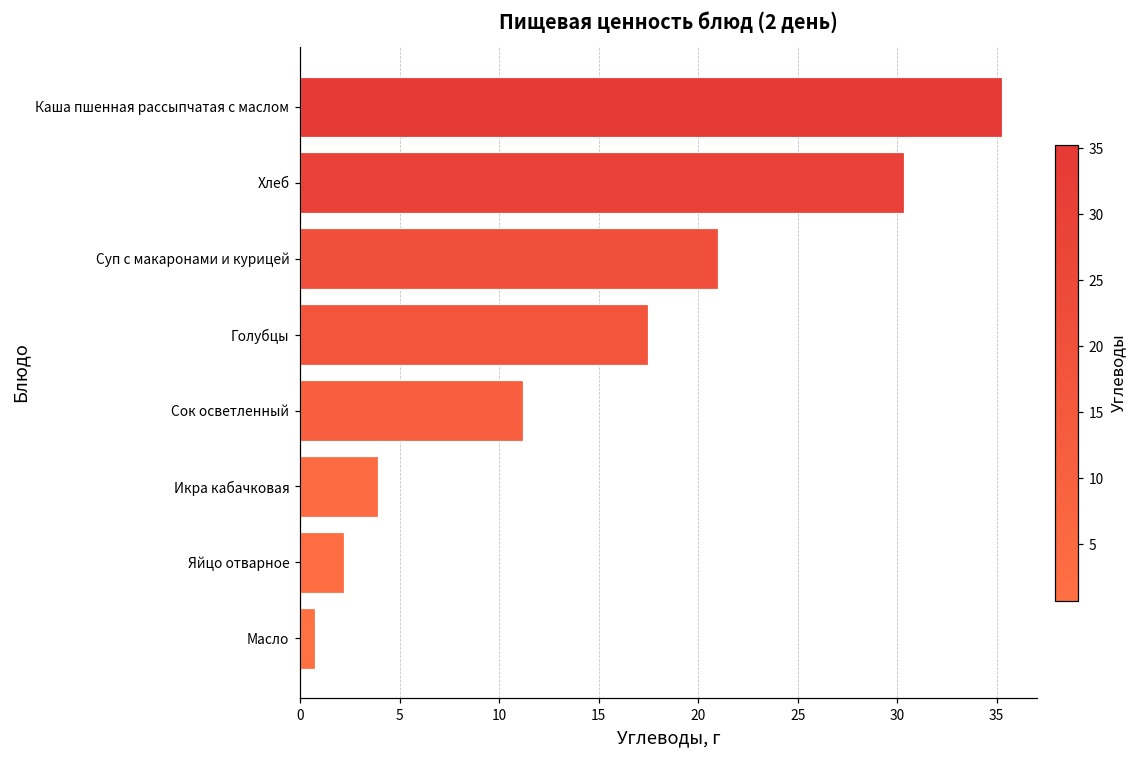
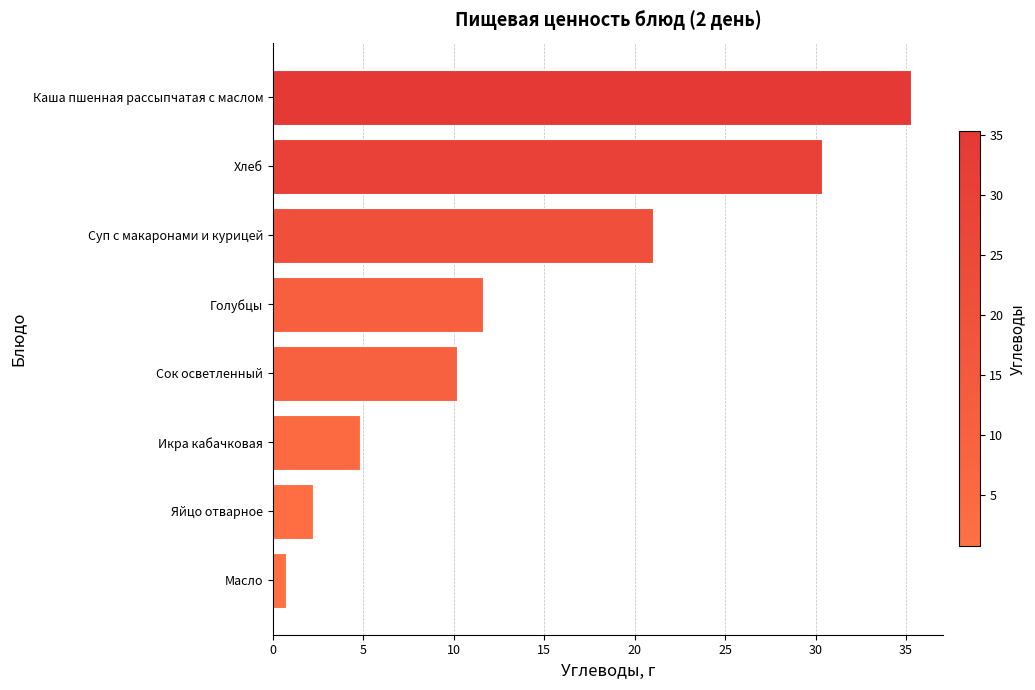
  {
    "Каша пшенная рассыпчатая с маслом": 35.3,
    "Хлеб": 30.3,
    "Суп с макаронами и курицей": 21.0,
-   "Голубцы": 17.5,
-   "Сок осветленный": 11.2,
-   "Икра кабачковая": 3.9,
+   "Голубцы": 11.6,
+   "Сок осветленный": 10.2,
+   "Икра кабачковая": 4.8,
    "Яйцо отварное": 2.2,
    "Масло": 0.8
  }
